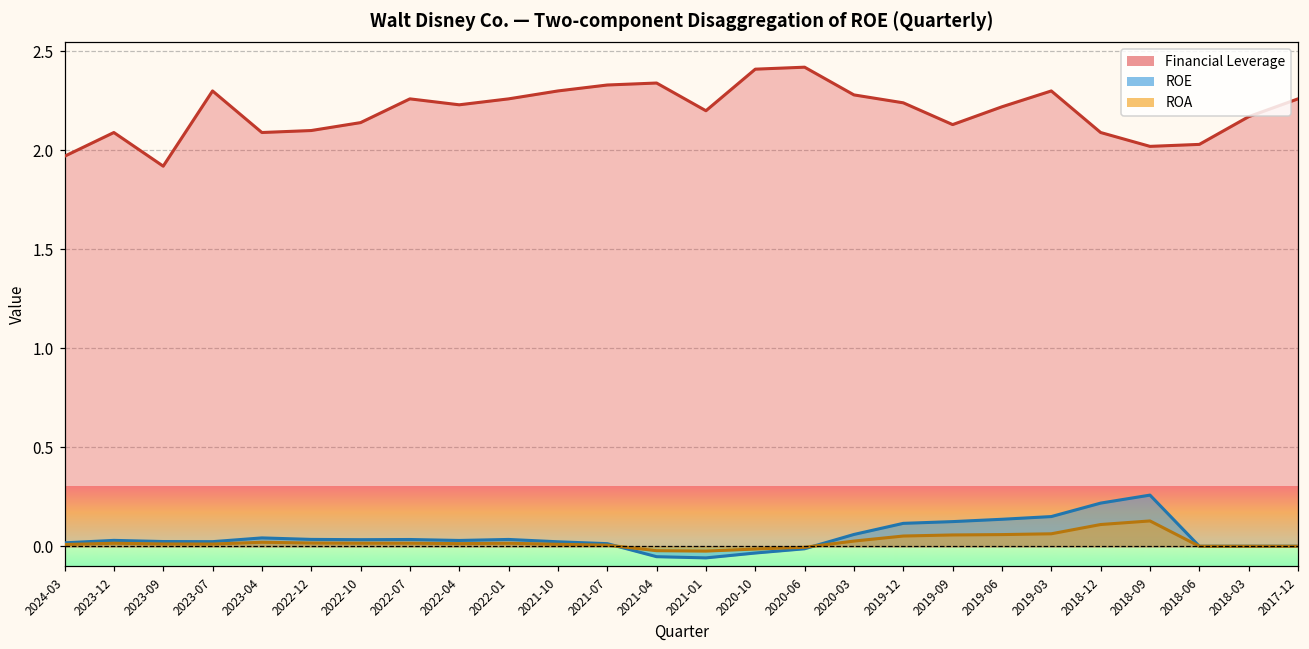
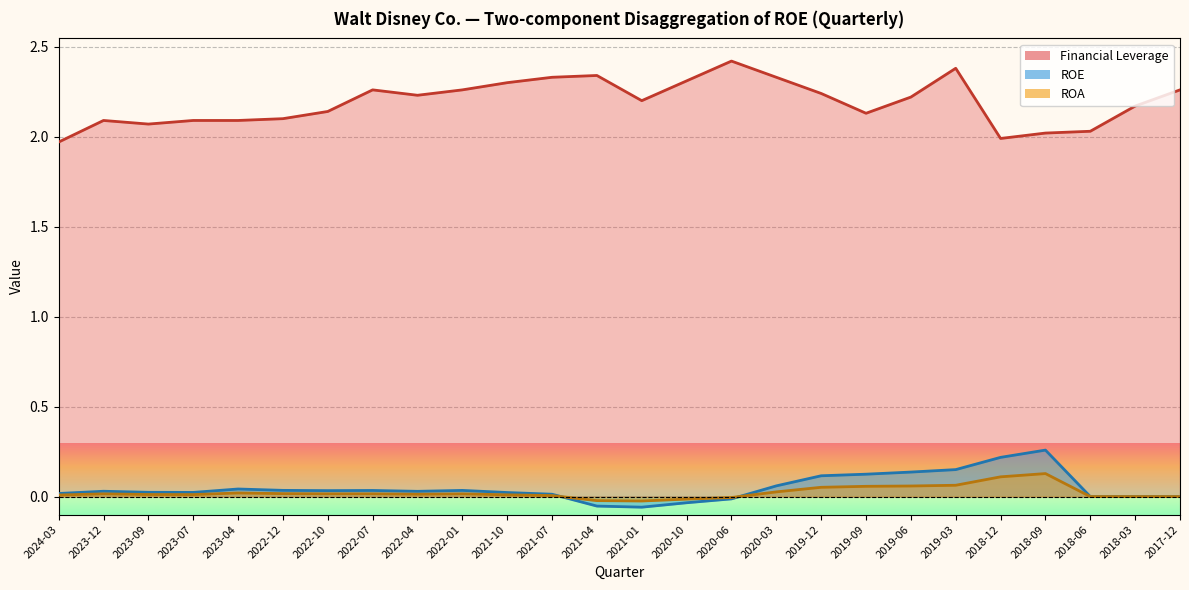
  {
    "Financial Leverage": {
      "2024-03": 1.97,
      "2023-12": 2.09,
-     "2023-09": 1.92,
-     "2023-07": 2.30,
+     "2023-09": 2.07,
+     "2023-07": 2.09,
      "2023-04": 2.09,
      "2022-12": 2.10,
      "2022-10": 2.14,
      "2022-07": 2.26,
      "2022-04": 2.23,
      "2022-01": 2.26,
      "2021-10": 2.30,
      "2021-07": 2.33,
      "2021-04": 2.34,
      "2021-01": 2.20,
-     "2020-10": 2.41,
+     "2020-10": 2.31,
      "2020-06": 2.42,
-     "2020-03": 2.28,
+     "2020-03": 2.33,
      "2019-12": 2.24,
      "2019-09": 2.13,
      "2019-06": 2.22,
-     "2019-03": 2.30,
-     "2018-12": 2.09,
+     "2019-03": 2.38,
+     "2018-12": 1.99,
      "2018-09": 2.02,
      "2018-06": 2.03,
      "2017-12": 2.26
    }
  }
